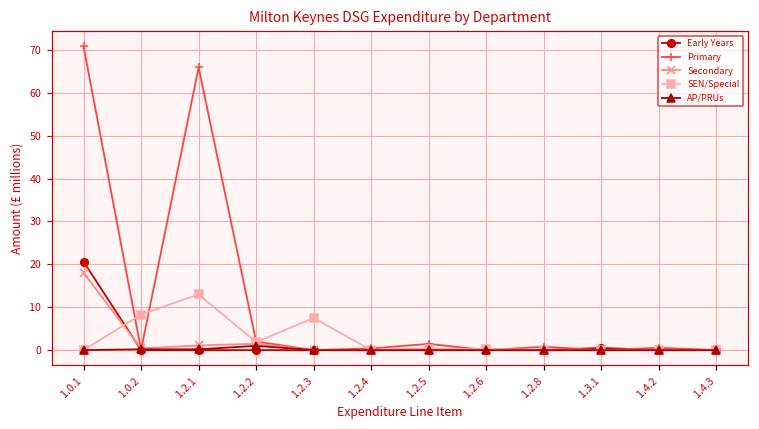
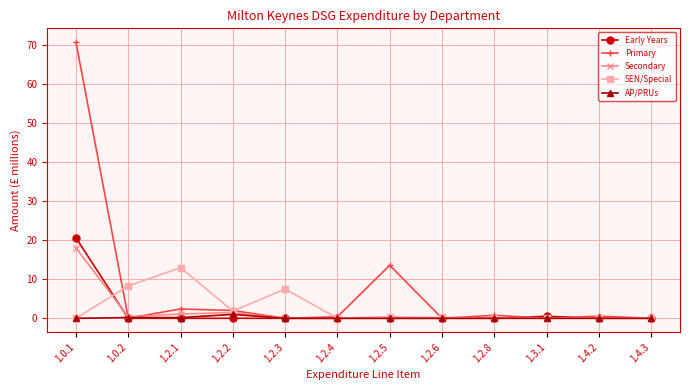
  {
    "Primary": {
      "1.0.1": 71,
-     "1.2.1": 66,
-     "1.2.5": 1,
+     "1.2.1": 2,
+     "1.2.5": 14,
      "1.2.8": 1
    }
  }
